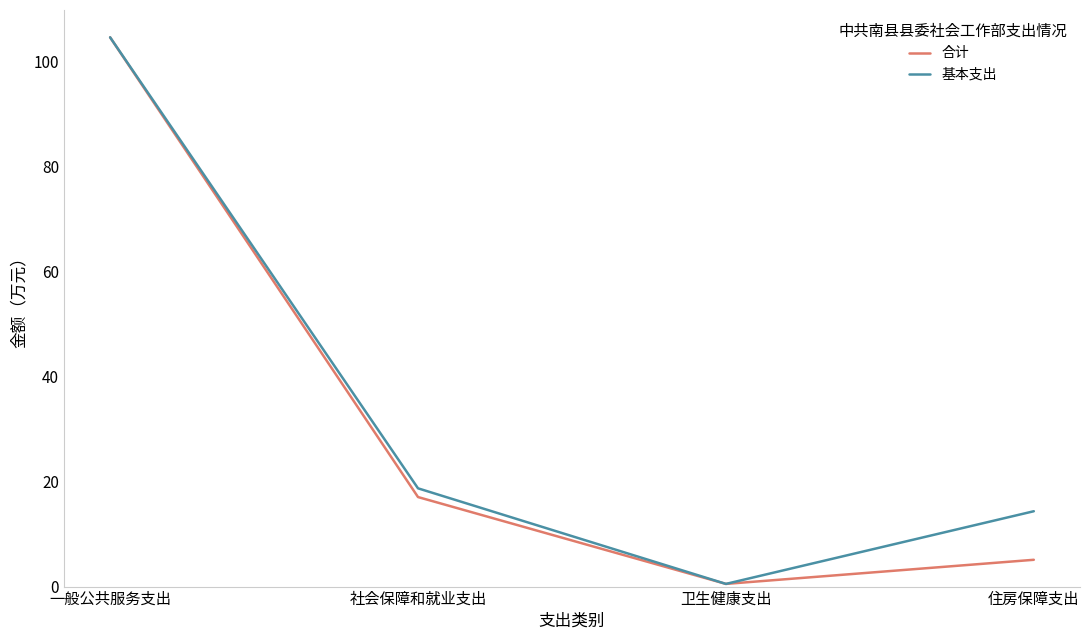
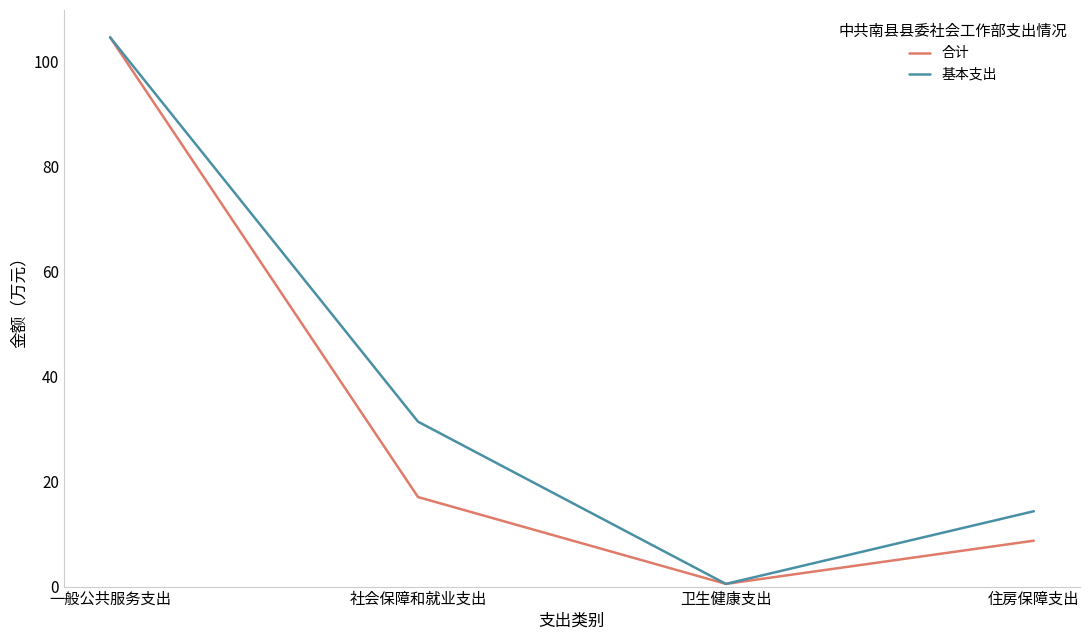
  {
    "合计": {
      "社会保障和就业支出": 17,
-     "住房保障支出": 5
+     "住房保障支出": 9
    },
    "基本支出": {
-     "社会保障和就业支出": 19,
+     "社会保障和就业支出": 31,
      "住房保障支出": 14
    }
  }
